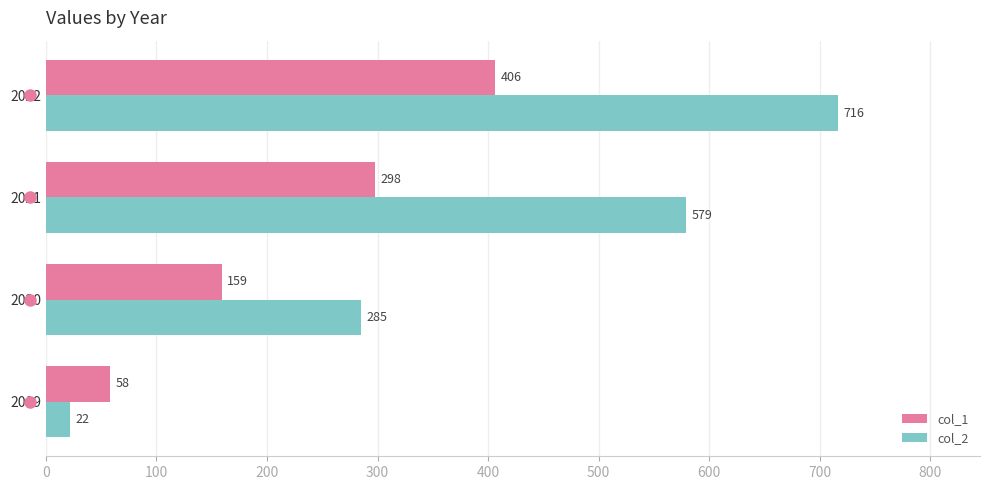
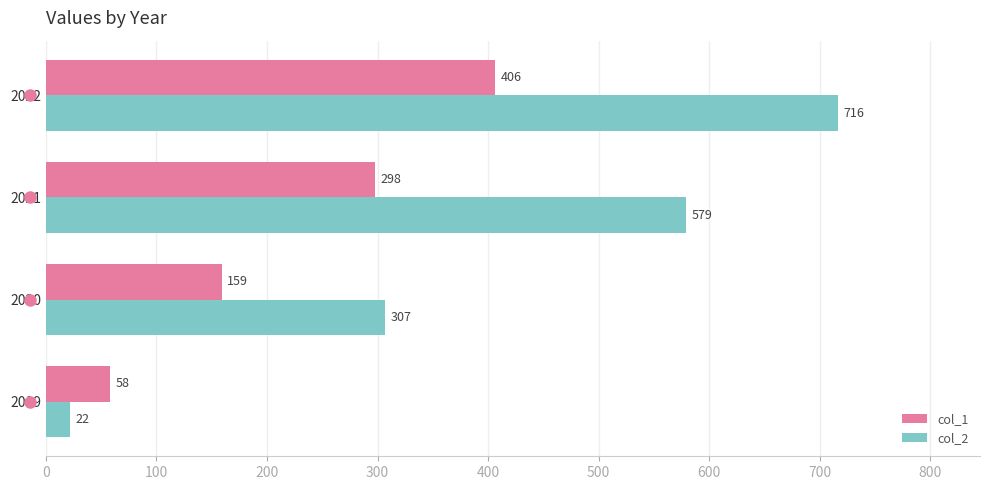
  {
    "col_2": {
      "2022": 716,
      "2021": 579,
-     "2020": 285,
+     "2020": 307,
      "2019": 22
    }
  }
